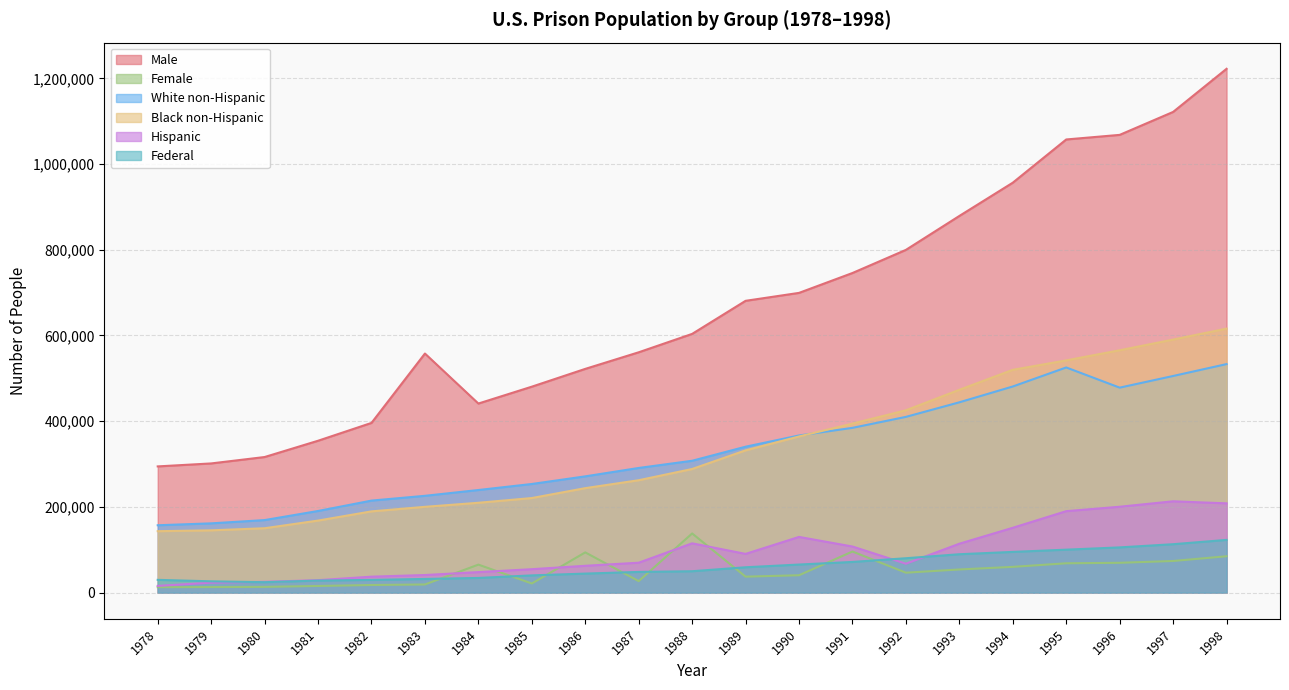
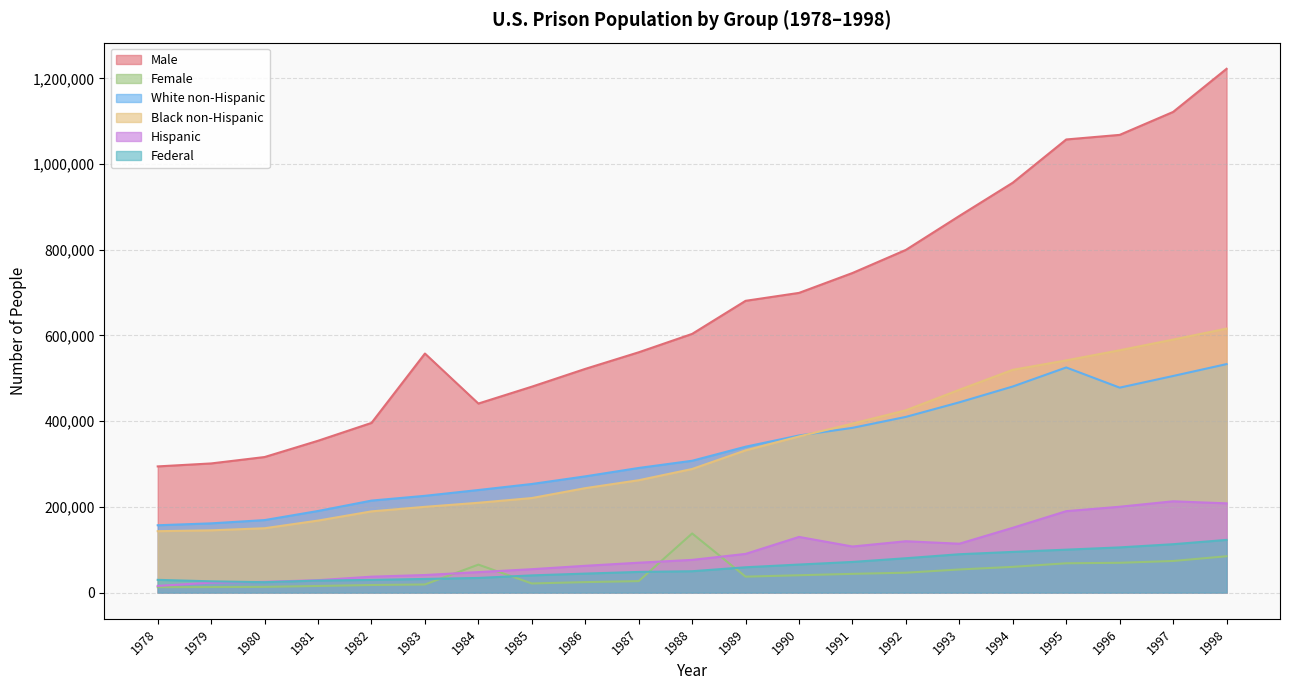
  {
    "Male": {
      "1978": "290,000",
      "1979": "300,000",
      "1980": "320,000",
      "1981": "350,000",
      "1982": "400,000",
      "1983": "560,000",
      "1984": "440,000",
      "1985": "480,000",
      "1986": "520,000",
      "1987": "560,000",
      "1988": "600,000",
      "1989": "680,000",
      "1990": "700,000",
      "1991": "750,000",
      "1992": "800,000",
      "1993": "880,000",
      "1994": "960,000",
      "1995": "1,060,000",
      "1996": "1,070,000",
      "1997": "1,120,000",
      "1998": "1,220,000"
    },
    "Female": {
      "1979": "10,000",
      "1980": "10,000",
      "1981": "20,000",
      "1982": "20,000",
      "1983": "20,000",
      "1984": "70,000",
      "1985": "20,000",
-     "1986": "90,000",
+     "1986": "20,000",
      "1987": "30,000",
      "1988": "140,000",
      "1989": "40,000",
      "1990": "40,000",
-     "1991": "100,000",
+     "1991": "40,000",
      "1992": "50,000",
      "1993": "50,000",
      "1994": "60,000",
      "1995": "70,000",
      "1996": "70,000",
      "1997": "70,000",
      "1998": "80,000"
    },
    "Black non-Hispanic": {
      "1978": "140,000",
      "1979": "150,000",
      "1980": "150,000",
      "1981": "170,000",
      "1982": "190,000",
      "1983": "200,000",
      "1984": "210,000",
      "1985": "220,000",
      "1986": "240,000",
      "1987": "260,000",
      "1988": "290,000",
      "1989": "330,000",
      "1991": "390,000",
      "1992": "430,000",
      "1993": "470,000",
      "1994": "520,000",
      "1995": "540,000",
      "1996": "570,000",
      "1997": "590,000",
      "1998": "620,000"
    },
    "Hispanic": {
      "1982": "40,000",
      "1983": "40,000",
      "1984": "50,000",
      "1985": "50,000",
      "1986": "60,000",
      "1987": "70,000",
-     "1988": "120,000",
+     "1988": "80,000",
      "1989": "90,000",
      "1990": "130,000",
      "1991": "110,000",
-     "1992": "70,000",
+     "1992": "120,000",
      "1993": "110,000",
      "1994": "150,000",
      "1995": "190,000",
      "1996": "200,000",
      "1997": "210,000",
      "1998": "210,000"
    }
  }
